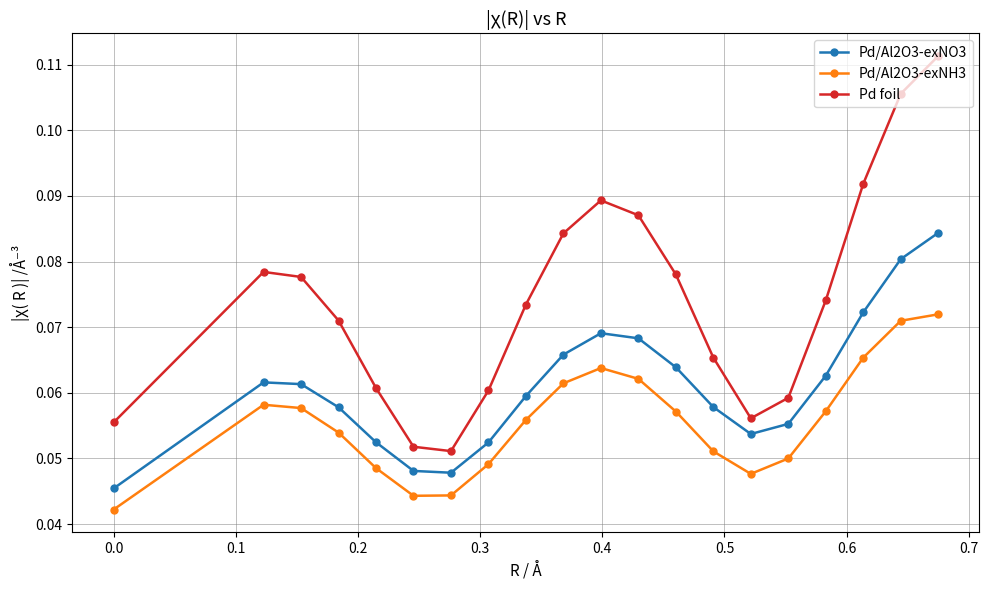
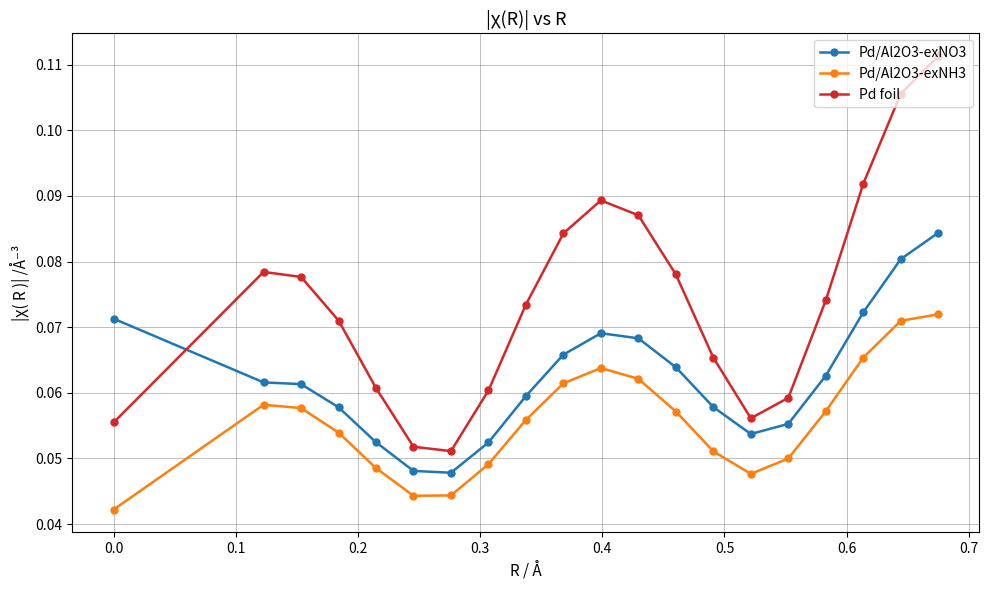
  {
    "Pd/Al2O3-exNO3": {
-     "0.0": 0.045
+     "0.0": 0.071
    },
    "Pd/Al2O3-exNH3": {
      "0.0": 0.042
    },
    "Pd foil": {
      "0.0": 0.055
    }
  }
